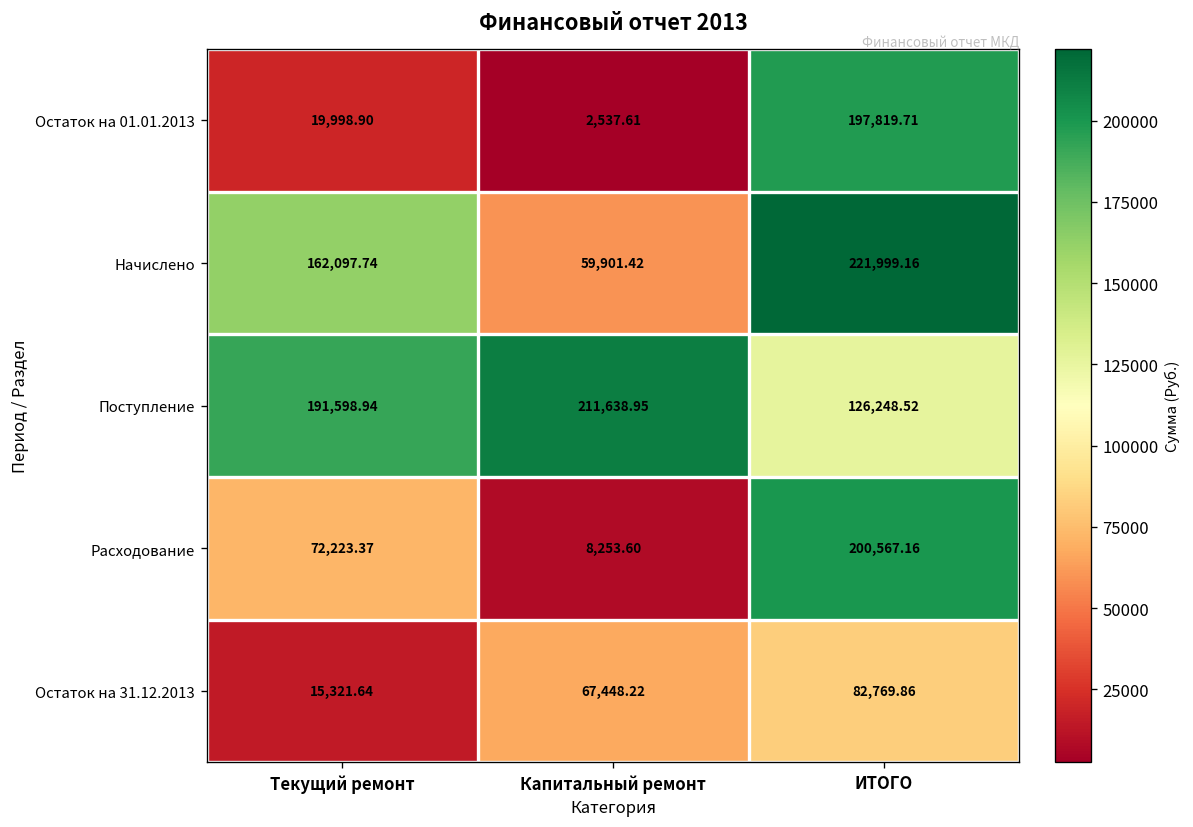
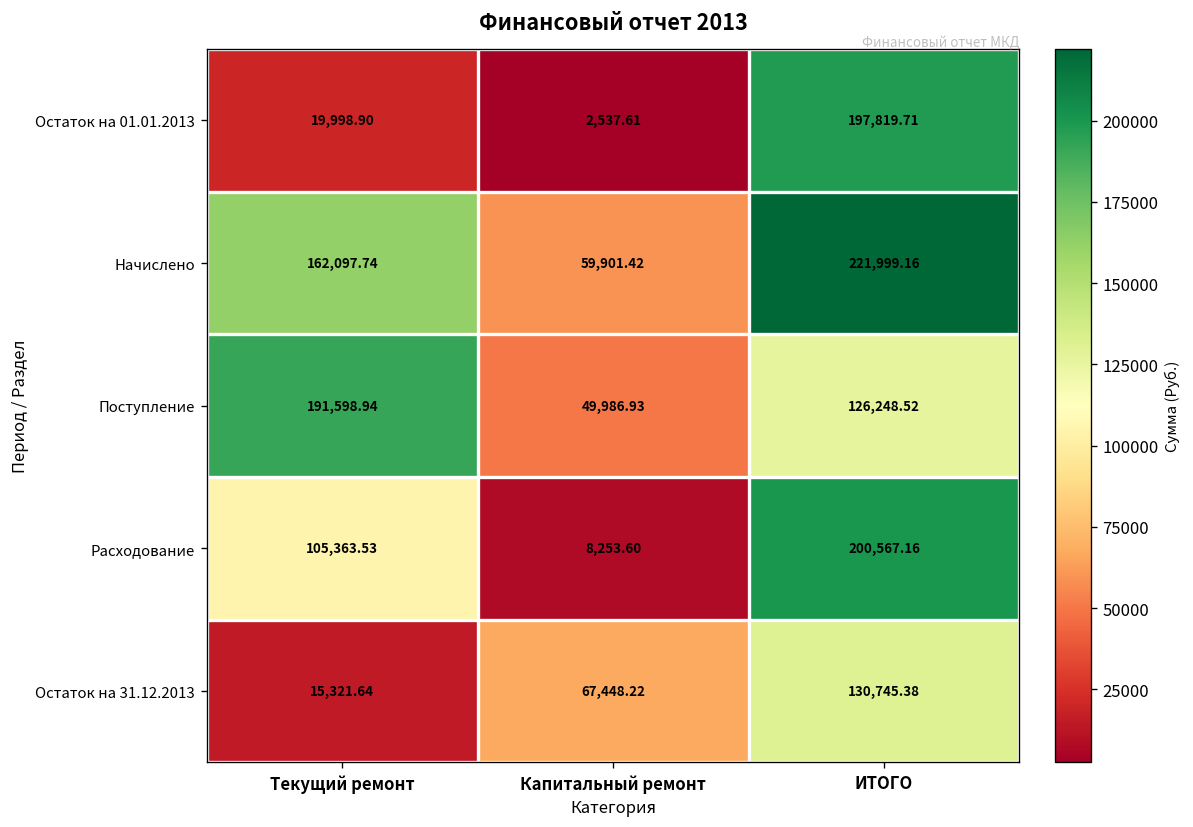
  {
    "Остаток на 01.01.2013": {
      "Текущий ремонт": "19,998.90",
      "Капитальный ремонт": "2,537.61",
      "ИТОГО": "197,819.71"
    },
    "Начислено": {
      "Текущий ремонт": "162,097.74",
      "Капитальный ремонт": "59,901.42",
      "ИТОГО": "221,999.16"
    },
    "Поступление": {
      "Текущий ремонт": "191,598.94",
-     "Капитальный ремонт": "211,638.95",
+     "Капитальный ремонт": "49,986.93",
      "ИТОГО": "126,248.52"
    },
    "Расходование": {
-     "Текущий ремонт": "72,223.37",
+     "Текущий ремонт": "105,363.53",
      "Капитальный ремонт": "8,253.60",
      "ИТОГО": "200,567.16"
    },
    "Остаток на 31.12.2013": {
      "Текущий ремонт": "15,321.64",
      "Капитальный ремонт": "67,448.22",
-     "ИТОГО": "82,769.86"
+     "ИТОГО": "130,745.38"
    }
  }
